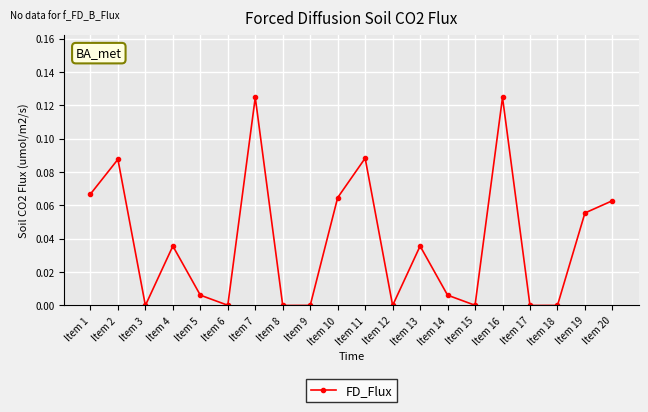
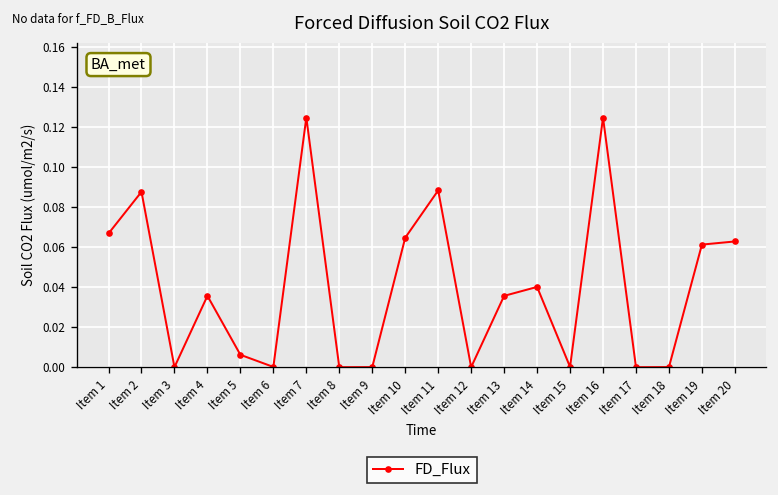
  {
    "Item 1": 0.067,
    "Item 2": 0.088,
    "Item 3": 0.000,
    "Item 4": 0.036,
    "Item 5": 0.006,
    "Item 6": 0.000,
    "Item 7": 0.125,
    "Item 8": 0.000,
    "Item 9": 0.000,
    "Item 10": 0.065,
    "Item 11": 0.088,
    "Item 12": 0.000,
    "Item 13": 0.036,
-   "Item 14": 0.006,
+   "Item 14": 0.040,
    "Item 15": 0.000,
    "Item 16": 0.125,
    "Item 17": 0.000,
    "Item 18": 0.000,
-   "Item 19": 0.055,
+   "Item 19": 0.061,
    "Item 20": 0.063
  }
